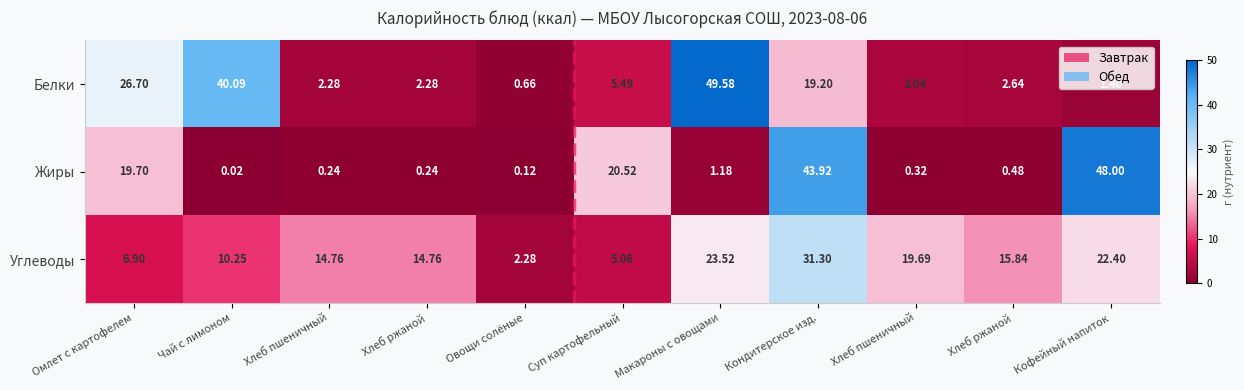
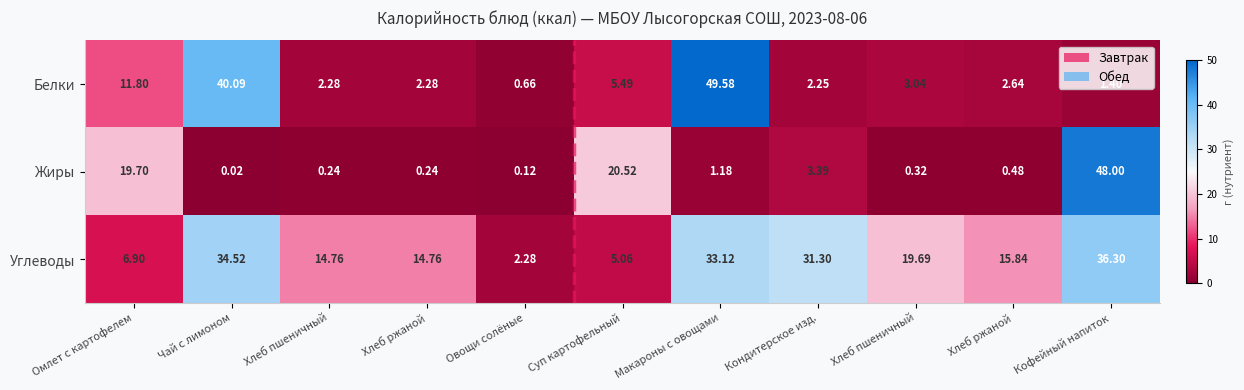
  {
    "Белки": {
-     "Омлет с картофелем": 26.70,
+     "Омлет с картофелем": 11.80,
      "Чай с лимоном": 40.09,
      "Овощи солёные": 0.66,
      "Суп картофельный": 5.49,
      "Макароны с овощами": 49.58,
-     "Кондитерское изд.": 19.20
+     "Кондитерское изд.": 2.25
    },
    "Жиры": {
      "Омлет с картофелем": 19.70,
      "Чай с лимоном": 0.02,
      "Овощи солёные": 0.12,
      "Суп картофельный": 20.52,
      "Макароны с овощами": 1.18,
-     "Кондитерское изд.": 43.92,
+     "Кондитерское изд.": 3.39,
      "Кофейный напиток": 48.00
    },
    "Углеводы": {
      "Омлет с картофелем": 6.90,
-     "Чай с лимоном": 10.25,
+     "Чай с лимоном": 34.52,
      "Овощи солёные": 2.28,
      "Суп картофельный": 5.06,
-     "Макароны с овощами": 23.52,
+     "Макароны с овощами": 33.12,
      "Кондитерское изд.": 31.30,
-     "Кофейный напиток": 22.40
+     "Кофейный напиток": 36.30
    }
  }
